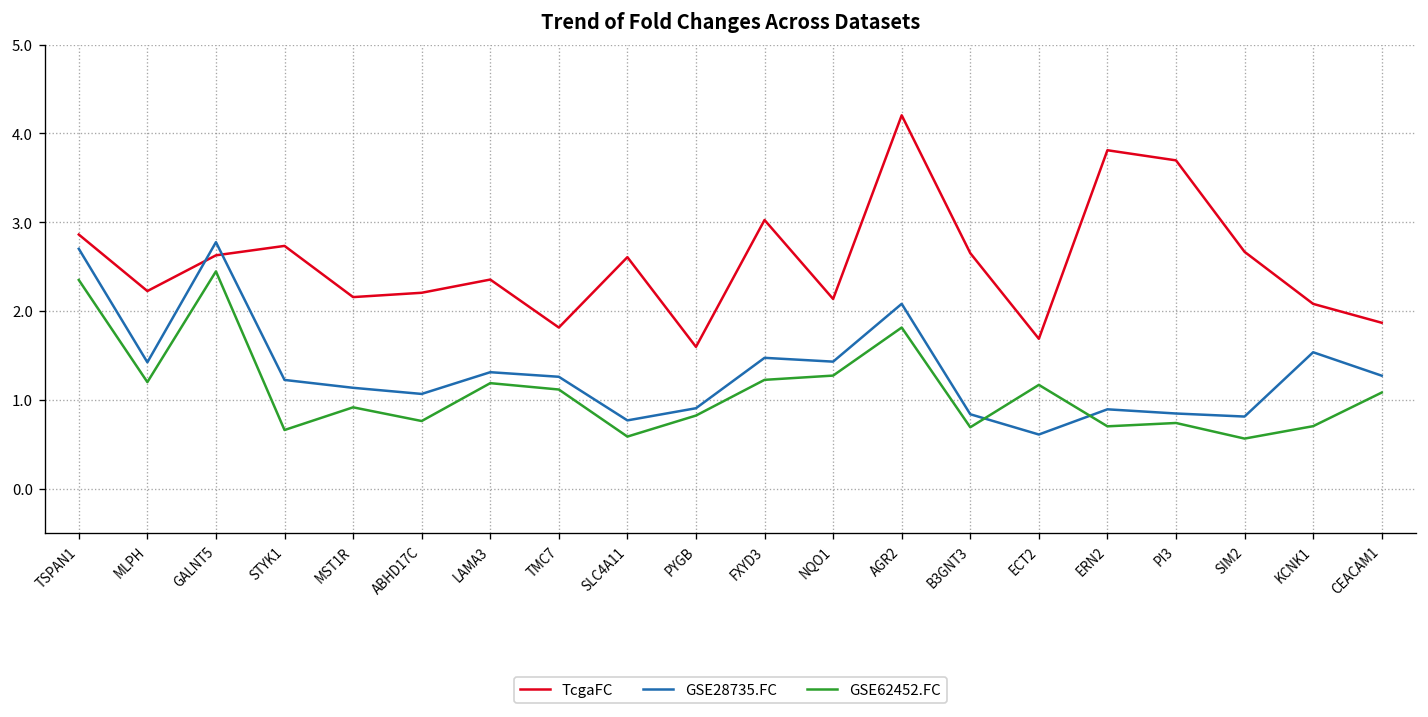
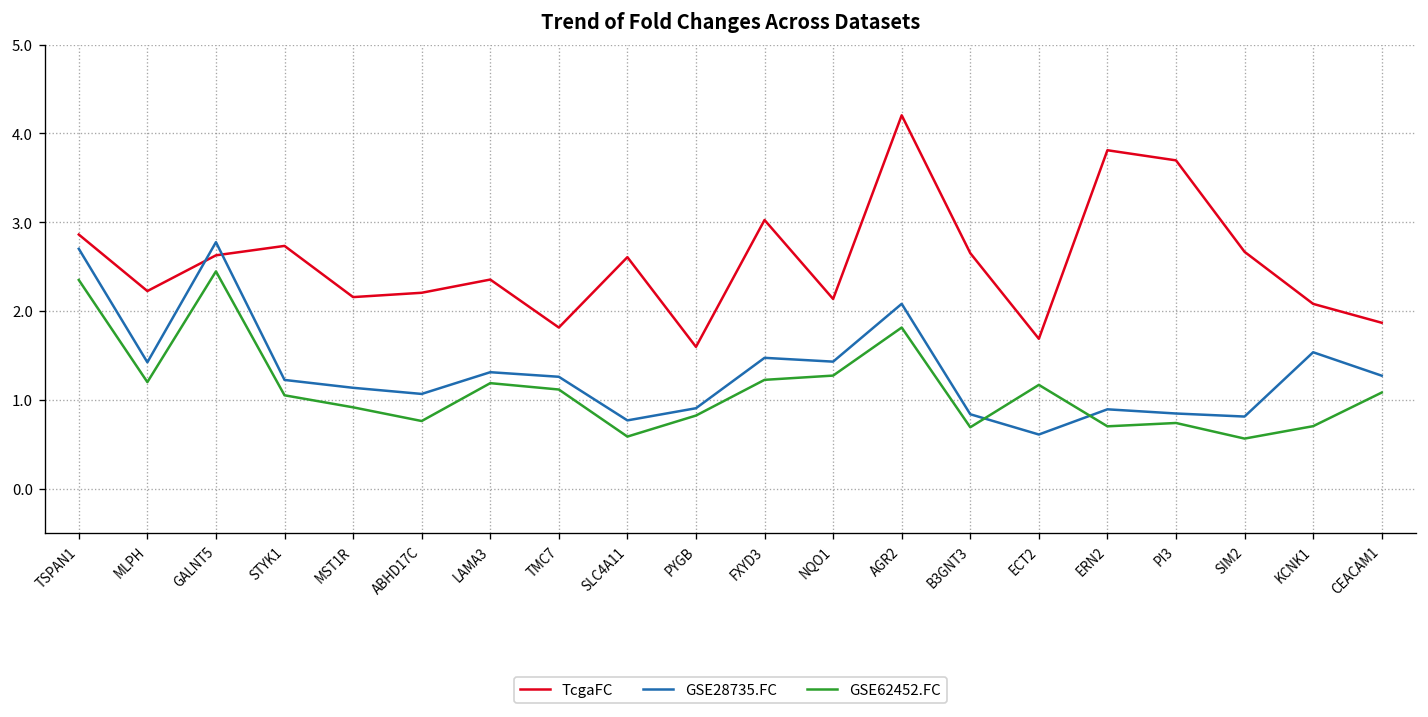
  {
    "TcgaFC": {
      "TSPAN1": 2.9,
      "MLPH": 2.2,
      "GALNT5": 2.6,
      "STYK1": 2.7,
      "MST1R": 2.2,
      "ABHD17C": 2.2,
      "LAMA3": 2.4,
      "TMC7": 1.8,
      "SLC4A11": 2.6,
      "PYGB": 1.6,
      "FXYD3": 3.0,
      "NQO1": 2.1,
      "AGR2": 4.2,
      "B3GNT3": 2.7,
      "ECT2": 1.7,
      "ERN2": 3.8,
      "PI3": 3.7,
      "SIM2": 2.7,
      "KCNK1": 2.1,
      "CEACAM1": 1.9
    },
    "GSE28735.FC": {
      "TSPAN1": 2.7,
      "MLPH": 1.4,
      "GALNT5": 2.8,
      "STYK1": 1.2,
      "MST1R": 1.1,
      "ABHD17C": 1.1,
      "LAMA3": 1.3,
      "TMC7": 1.3,
      "SLC4A11": 0.8,
      "PYGB": 0.9,
      "FXYD3": 1.5,
      "NQO1": 1.4,
      "AGR2": 2.1,
      "B3GNT3": 0.8,
      "ECT2": 0.6,
      "ERN2": 0.9,
      "PI3": 0.8,
      "SIM2": 0.8,
      "KCNK1": 1.5,
      "CEACAM1": 1.3
    },
    "GSE62452.FC": {
      "TSPAN1": 2.3,
      "MLPH": 1.2,
      "GALNT5": 2.4,
-     "STYK1": 0.7,
+     "STYK1": 1.1,
      "MST1R": 0.9,
      "ABHD17C": 0.8,
      "LAMA3": 1.2,
      "TMC7": 1.1,
      "SLC4A11": 0.6,
      "PYGB": 0.8,
      "FXYD3": 1.2,
      "NQO1": 1.3,
      "AGR2": 1.8,
      "B3GNT3": 0.7,
      "ECT2": 1.2,
      "ERN2": 0.7,
      "PI3": 0.7,
      "SIM2": 0.6,
      "KCNK1": 0.7,
      "CEACAM1": 1.1
    }
  }
